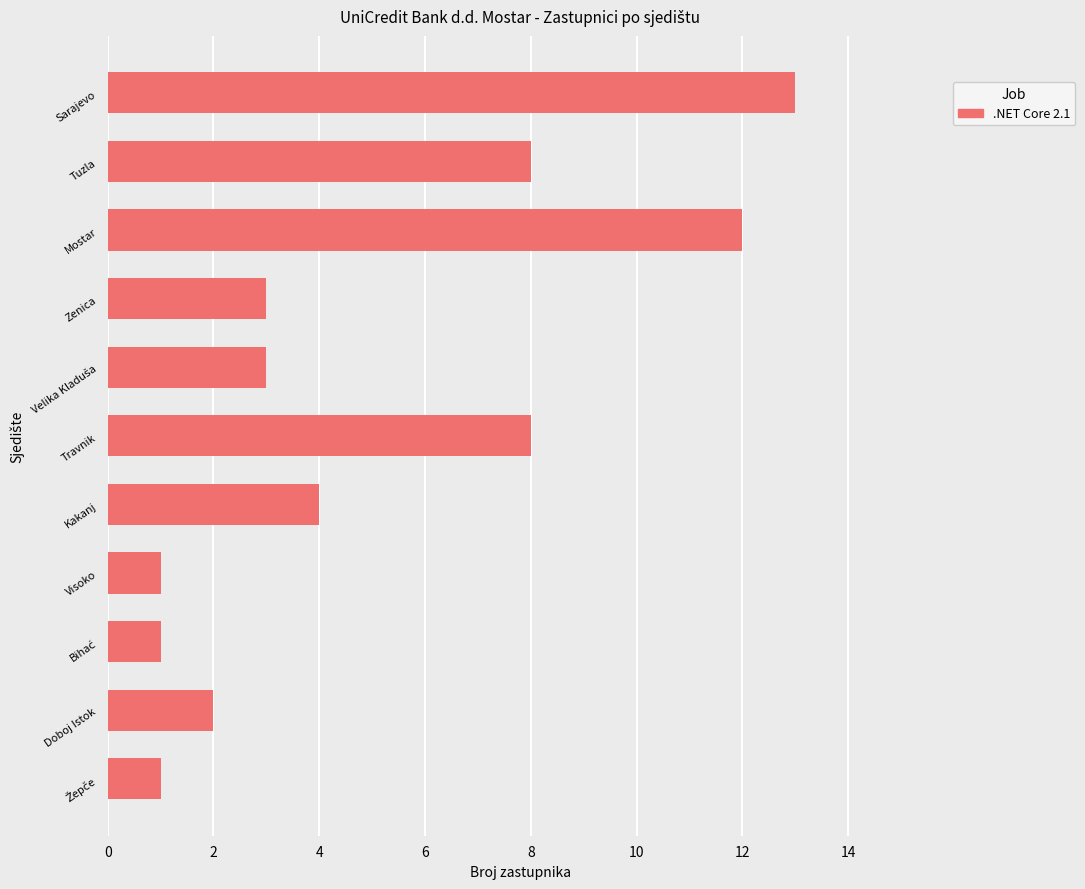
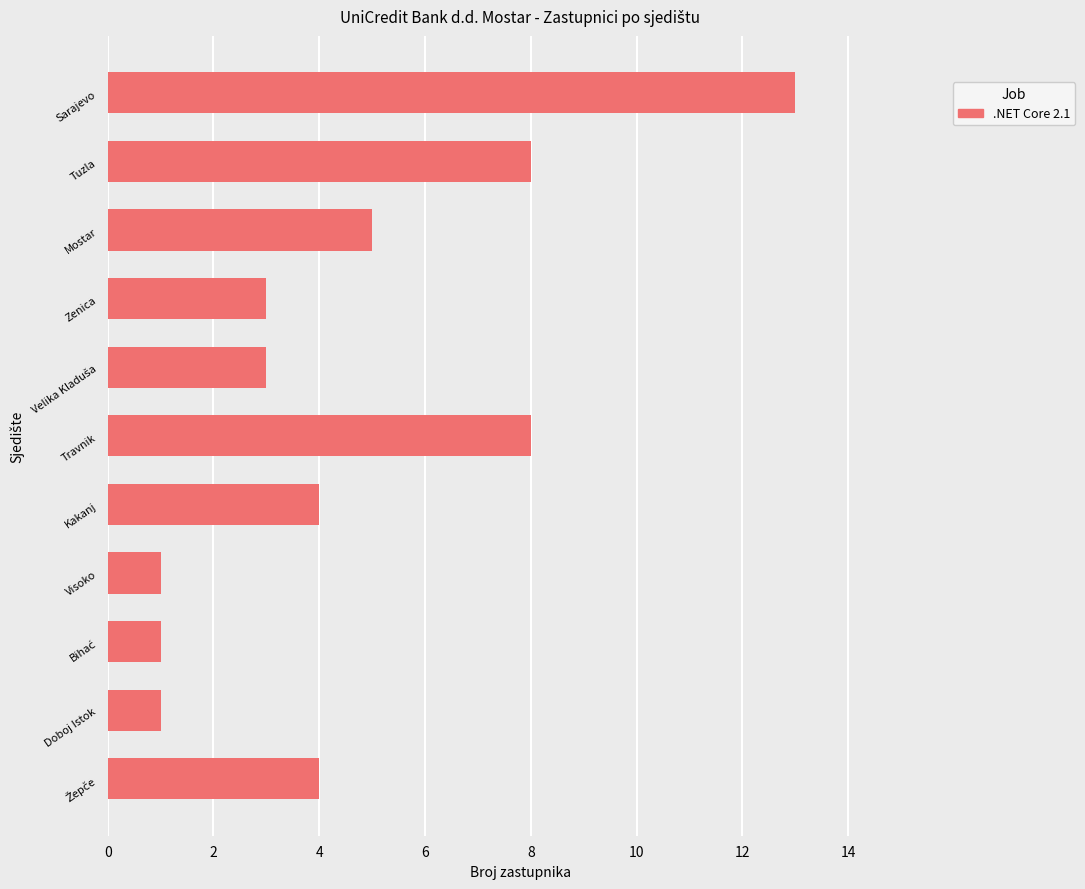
  {
    "Sarajevo": 13,
    "Tuzla": 8,
-   "Mostar": 12,
+   "Mostar": 5,
    "Zenica": 3,
    "Velika Kladuša": 3,
    "Travnik": 8,
    "Kakanj": 4,
    "Visoko": 1,
    "Bihać": 1,
-   "Doboj Istok": 2,
-   "Žepče": 1
+   "Doboj Istok": 1,
+   "Žepče": 4
  }
